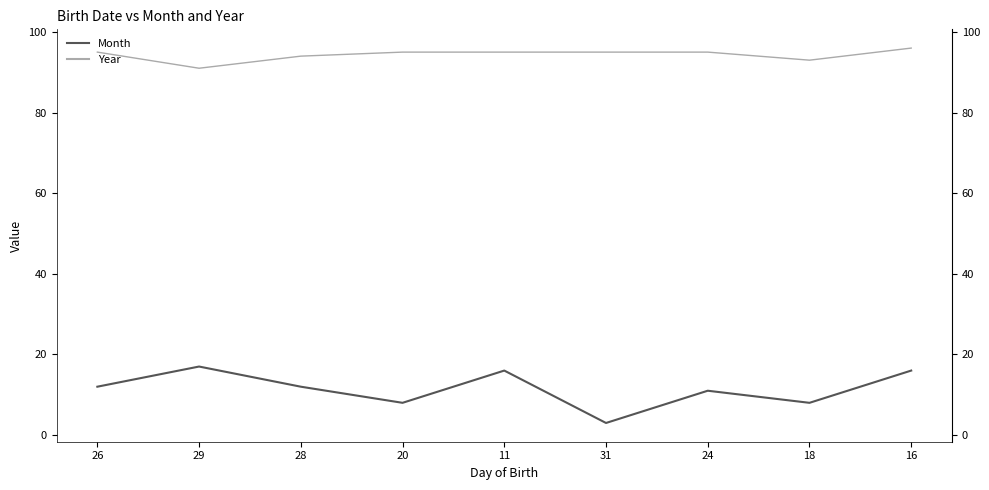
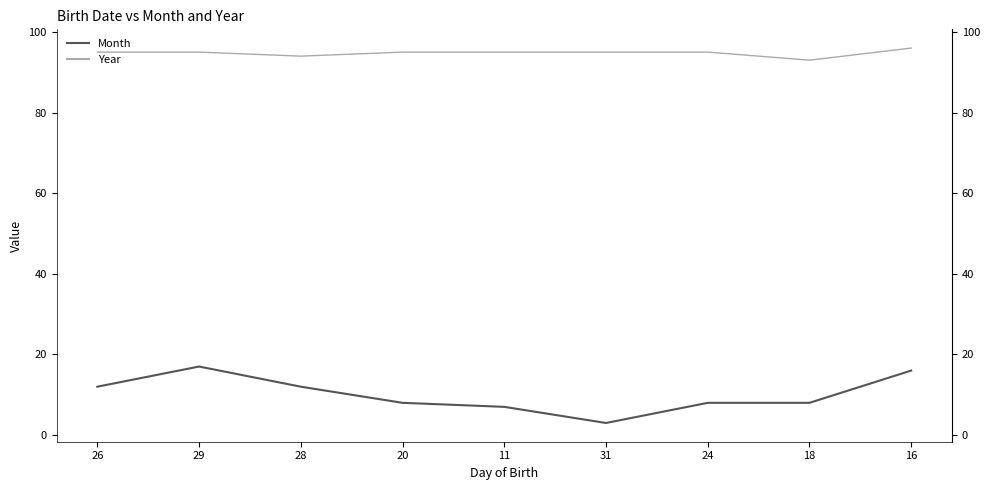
  {
    "Month": {
      "26": 12,
      "29": 17,
      "28": 12,
      "20": 8,
-     "11": 16,
+     "11": 7,
      "31": 3,
-     "24": 11,
+     "24": 8,
      "18": 8,
      "16": 16
    },
    "Year": {
      "26": 95,
-     "29": 91,
+     "29": 95,
      "28": 94,
      "20": 95,
      "11": 95,
      "31": 95,
      "24": 95,
      "18": 93,
      "16": 96
    }
  }
